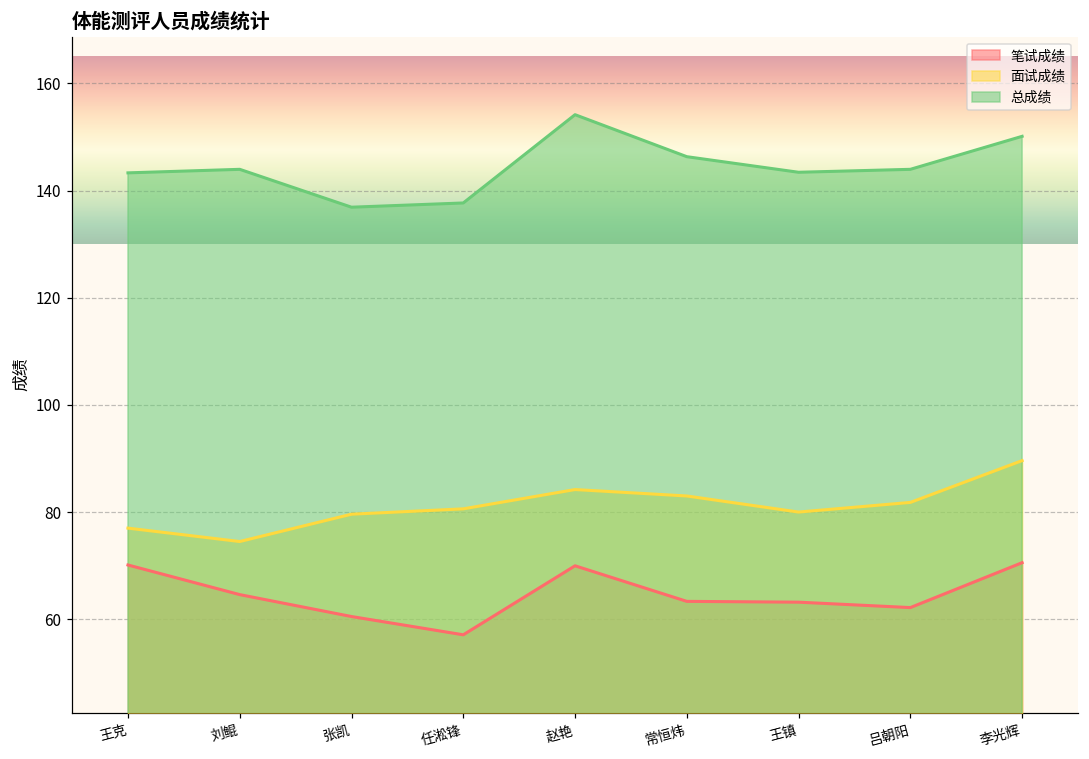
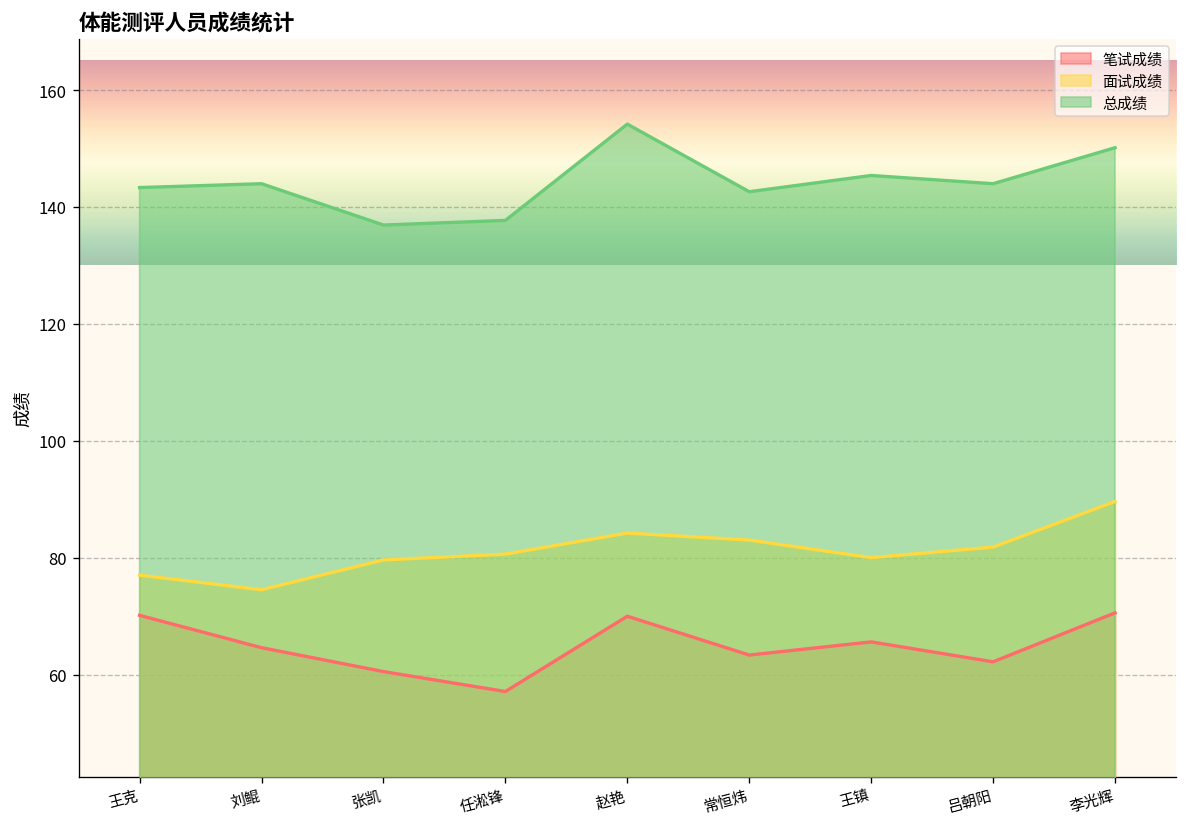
  {
    "笔试成绩": {
      "王克": 70,
      "刘鲲": 65,
      "张凯": 61,
      "任淞锋": 57,
      "赵艳": 70,
      "常恒炜": 63,
-     "王镇": 63,
+     "王镇": 66,
      "吕朝阳": 62,
      "李光辉": 71
    },
    "面试成绩": {
      "王克": 77,
      "刘鲲": 75,
      "张凯": 80,
      "任淞锋": 81,
      "赵艳": 84,
      "常恒炜": 83,
      "王镇": 80,
      "吕朝阳": 82,
      "李光辉": 90
    },
    "总成绩": {
      "王克": 143,
      "刘鲲": 144,
      "张凯": 137,
      "任淞锋": 138,
      "赵艳": 154,
-     "常恒炜": 146,
-     "王镇": 143,
+     "常恒炜": 143,
+     "王镇": 145,
      "吕朝阳": 144,
      "李光辉": 150
    }
  }
